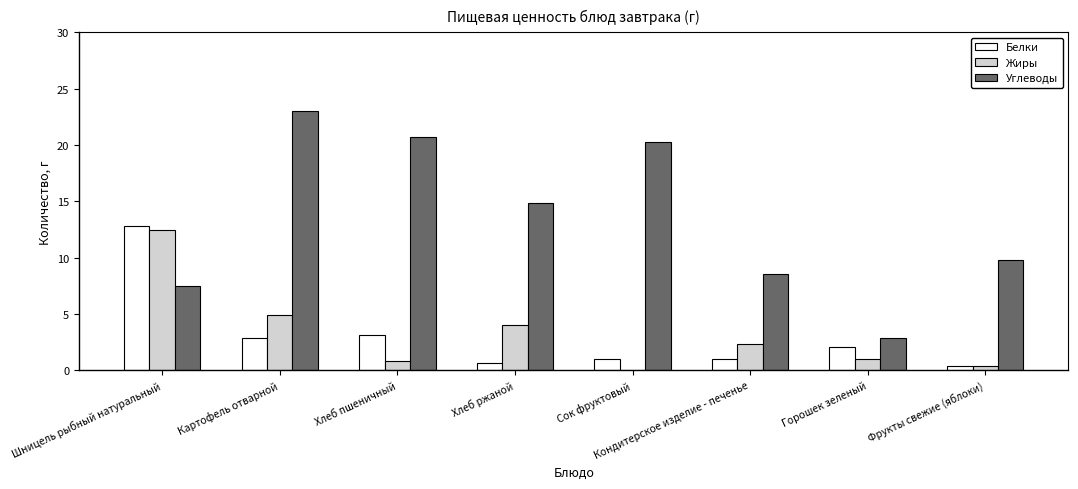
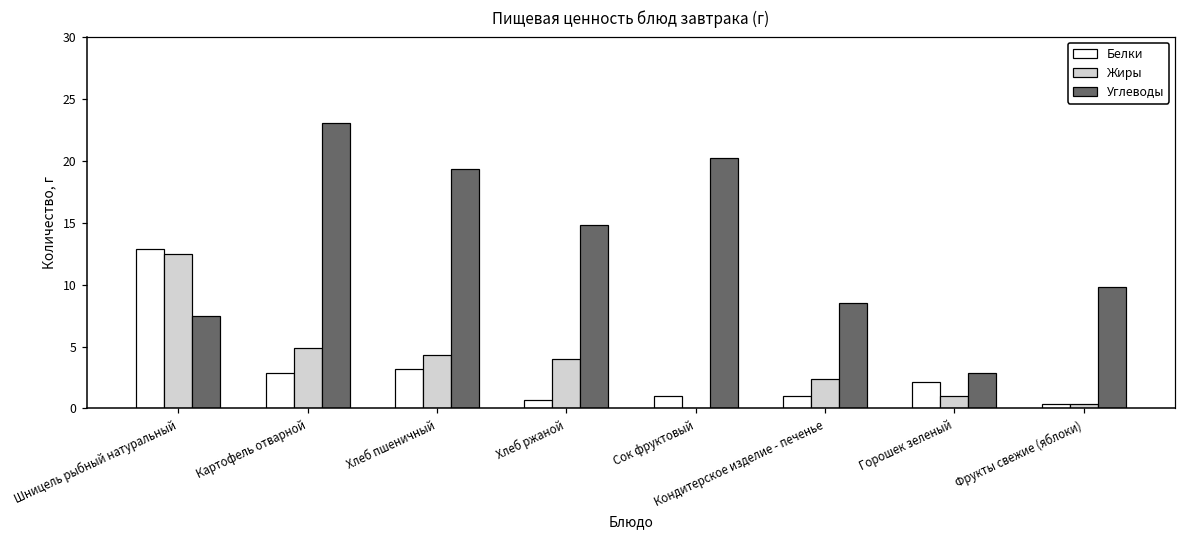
  {
    "Белки": {
      "Шницель рыбный натуральный": 12.9,
      "Картофель отварной": 2.9,
      "Хлеб пшеничный": 3.2,
      "Хлеб ржаной": 0.7,
      "Сок фруктовый": 1.0,
      "Кондитерское изделие - печенье": 1.0,
      "Горошек зеленый": 2.1,
      "Фрукты свежие (яблоки)": 0.4
    },
    "Жиры": {
      "Шницель рыбный натуральный": 12.5,
      "Картофель отварной": 4.9,
-     "Хлеб пшеничный": 0.8,
+     "Хлеб пшеничный": 4.3,
      "Хлеб ржаной": 4.0,
      "Сок фруктовый": 0.0,
      "Кондитерское изделие - печенье": 2.3,
      "Горошек зеленый": 1.0,
      "Фрукты свежие (яблоки)": 0.4
    },
    "Углеводы": {
      "Шницель рыбный натуральный": 7.5,
      "Картофель отварной": 23.0,
-     "Хлеб пшеничный": 20.7,
+     "Хлеб пшеничный": 19.3,
      "Хлеб ржаной": 14.8,
      "Сок фруктовый": 20.2,
      "Кондитерское изделие - печенье": 8.5,
      "Горошек зеленый": 2.8,
      "Фрукты свежие (яблоки)": 9.8
    }
  }
